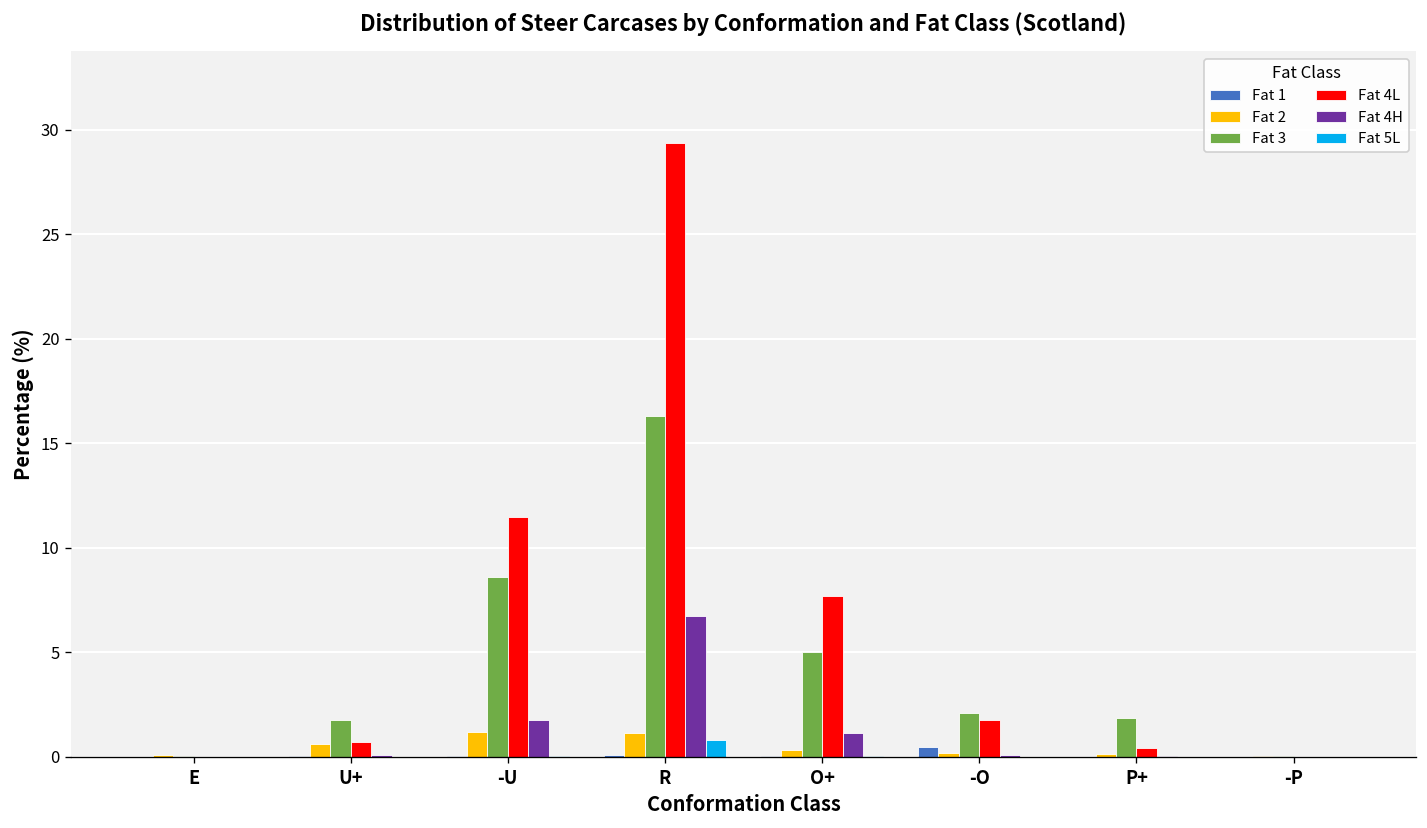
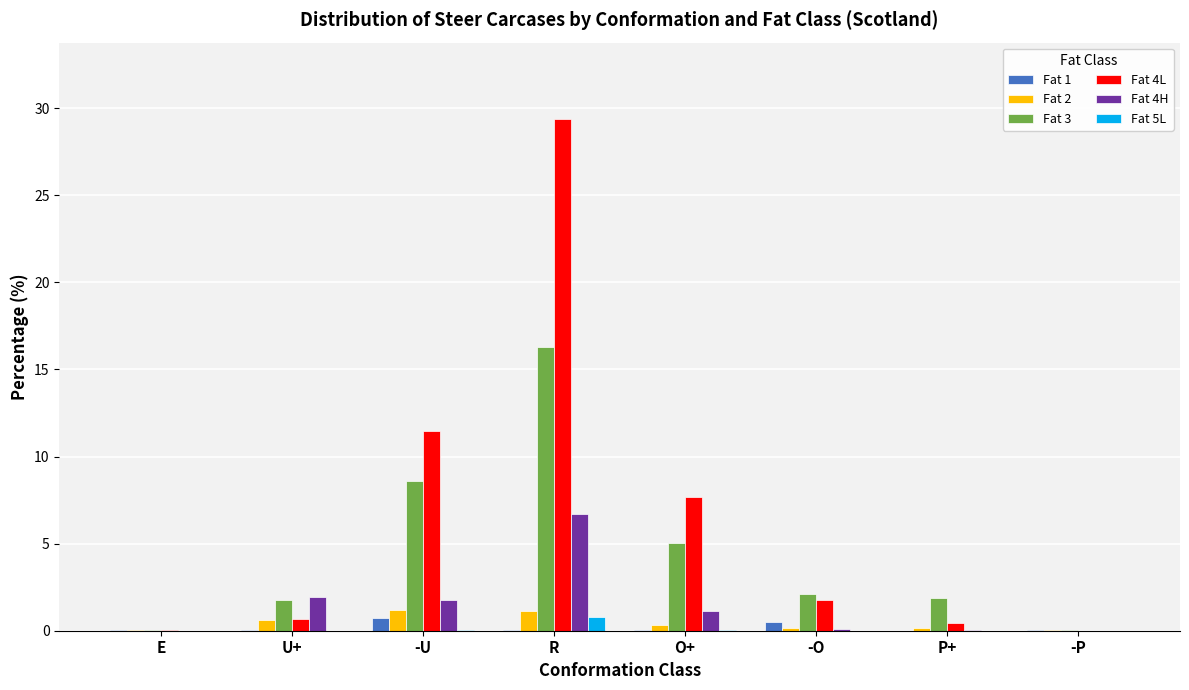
  {
    "Fat 1": {
-     "-U": 0.1,
+     "-U": 0.7,
      "-O": 0.5
    },
    "Fat 2": {
      "U+": 0.6,
      "-U": 1.2,
      "R": 1.2,
      "O+": 0.3,
      "-O": 0.2,
      "P+": 0.2
    },
    "Fat 3": {
      "U+": 1.8,
      "-U": 8.6,
      "R": 16.3,
      "O+": 5.0,
      "-O": 2.1,
      "P+": 1.9
    },
    "Fat 4L": {
      "U+": 0.7,
      "-U": 11.5,
      "R": 29.4,
      "O+": 7.7,
      "-O": 1.8,
      "P+": 0.4
    },
    "Fat 4H": {
      "E": 0.0,
-     "U+": 0.1,
+     "U+": 2.0,
      "-U": 1.7,
      "R": 6.7,
      "O+": 1.1
    },
    "Fat 5L": {
      "E": 0.0,
      "R": 0.8,
      "-P": 0.0
    }
  }
